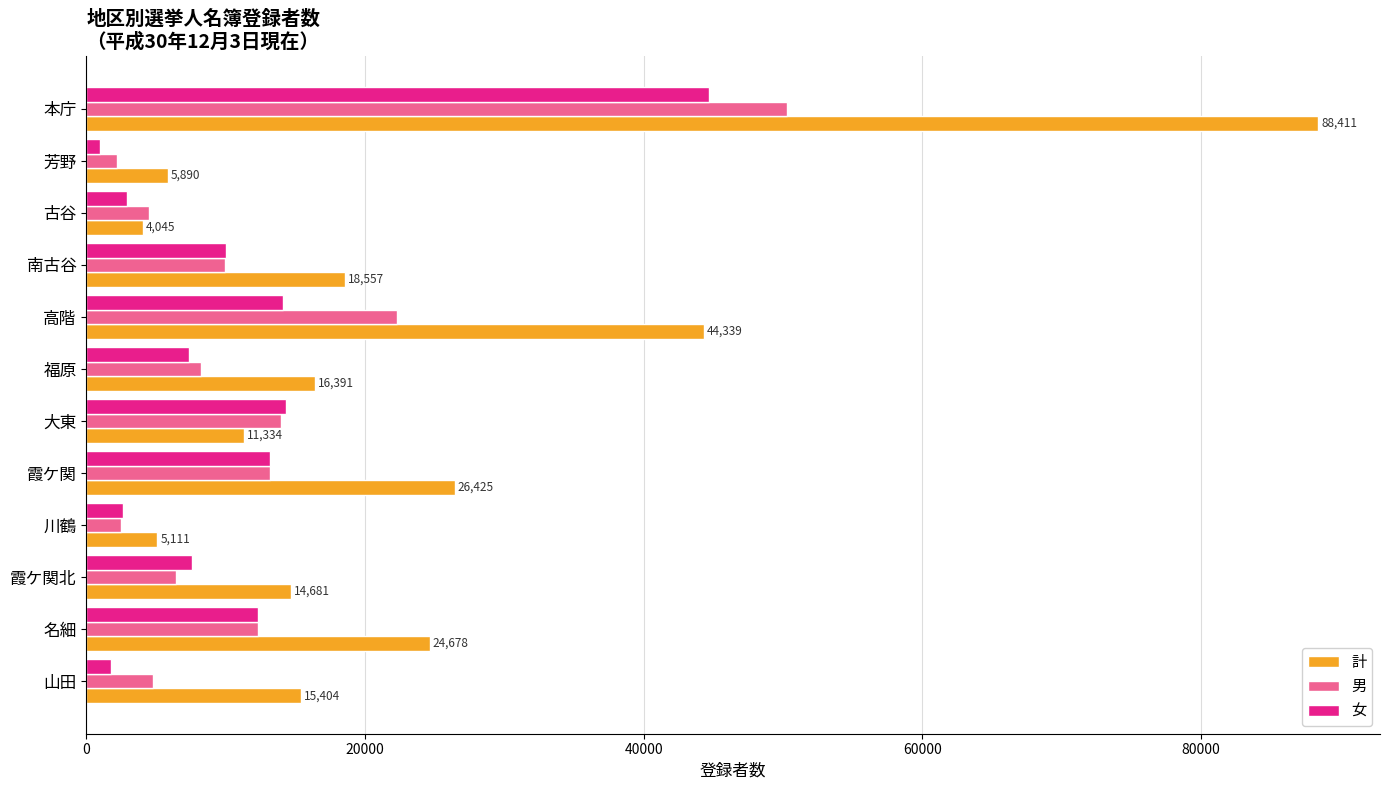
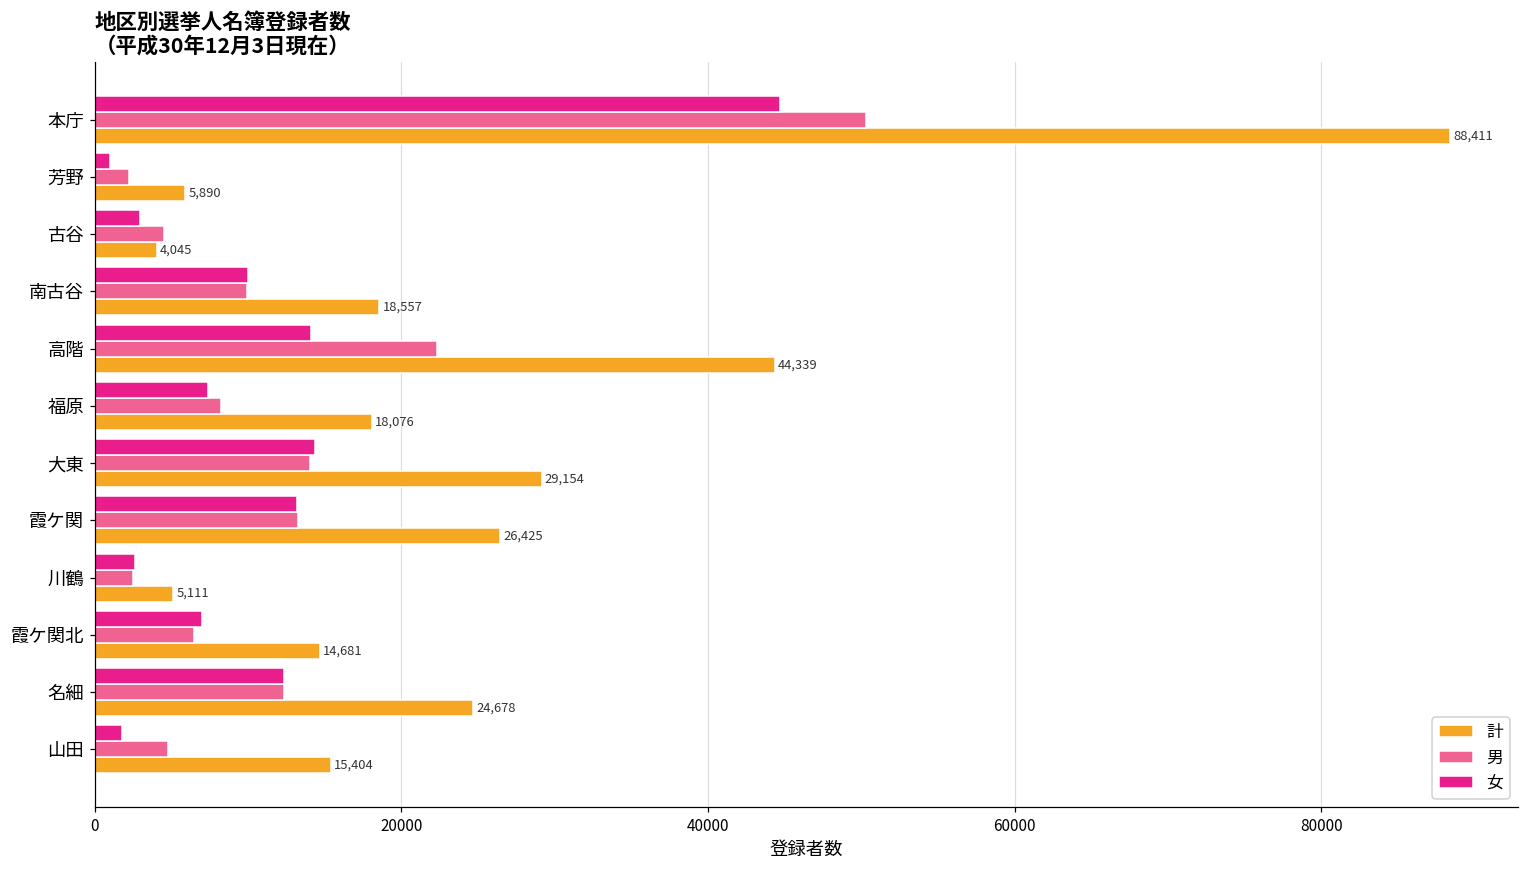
  {
    "計": {
      "本庁": "88,411",
      "芳野": "5,890",
      "古谷": "4,045",
      "南古谷": "18,557",
      "高階": "44,339",
-     "福原": "16,391",
-     "大東": "11,334",
+     "福原": "18,076",
+     "大東": "29,154",
      "霞ケ関": "26,425",
      "川鶴": "5,111",
      "霞ケ関北": "14,681",
      "名細": "24,678",
      "山田": "15,404"
    },
    "男": {
      "本庁": "50300",
      "芳野": "2200",
      "古谷": "4500",
      "南古谷": "9900",
      "高階": "22300",
      "福原": "8200",
      "大東": "14000",
      "霞ケ関": "13200",
      "川鶴": "2500",
      "霞ケ関北": "6500",
      "名細": "12300",
      "山田": "4800"
    },
    "女": {
      "本庁": "44700",
      "芳野": "1000",
      "古谷": "3000",
      "南古谷": "10000",
      "高階": "14100",
      "福原": "7400",
      "大東": "14400",
      "霞ケ関": "13200",
      "川鶴": "2600",
-     "霞ケ関北": "7600",
+     "霞ケ関北": "7000",
      "名細": "12300",
      "山田": "1800"
    }
  }
